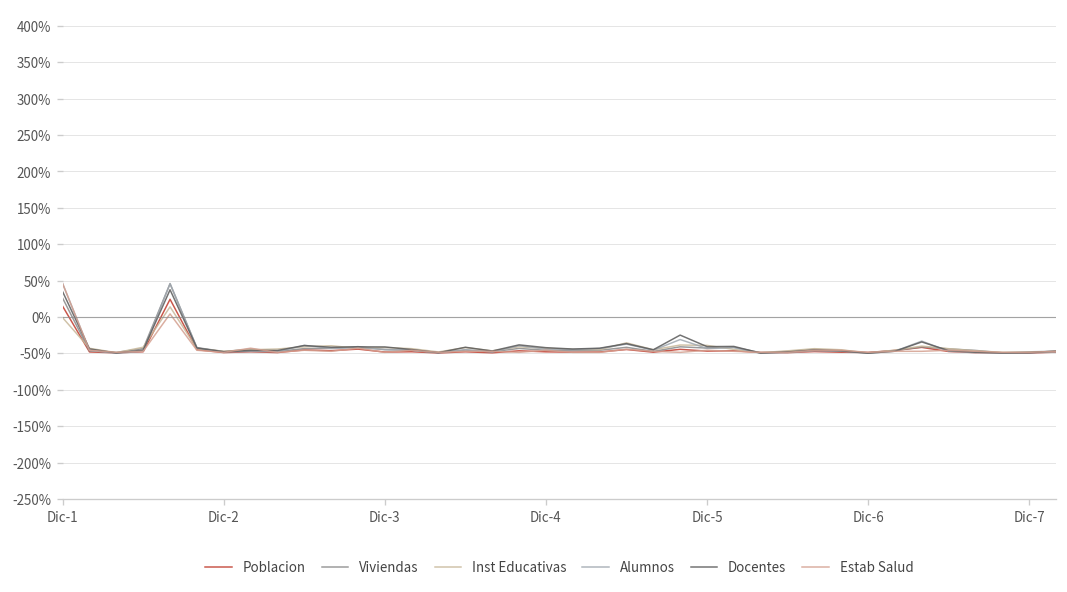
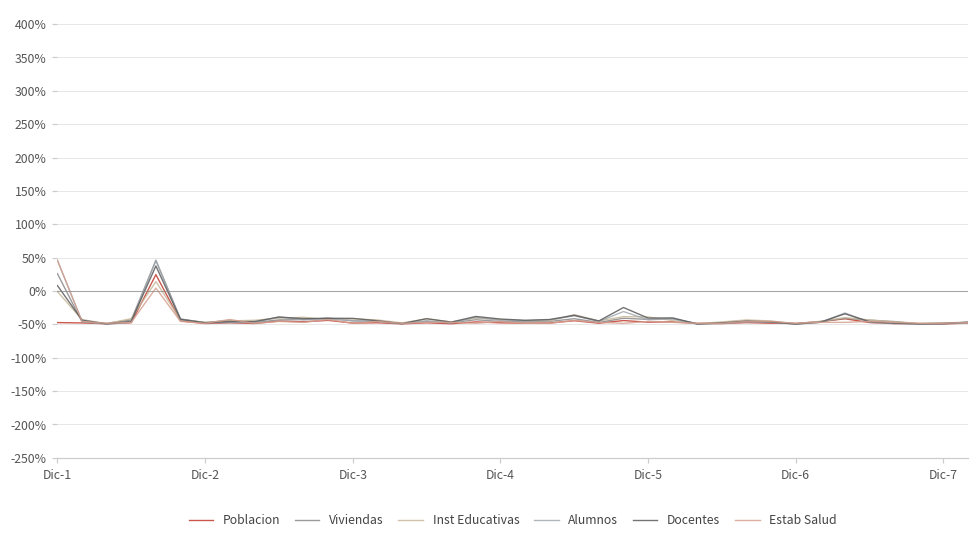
  {
    "Poblacion": {
-     "Dic-1": "10%"
+     "Dic-1": "-50%"
    },
    "Docentes": {
-     "Dic-1": "30%"
+     "Dic-1": "10%"
    }
  }
